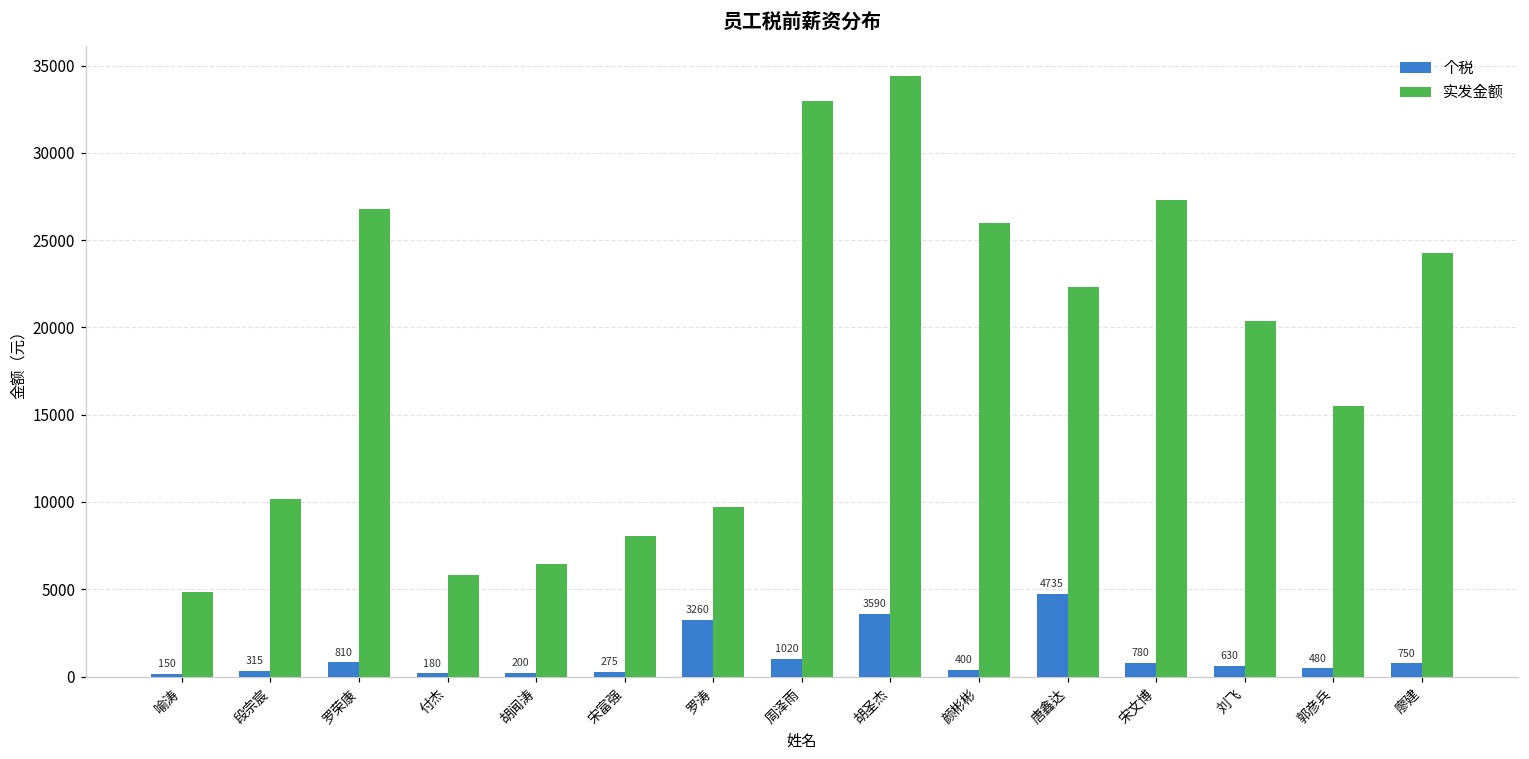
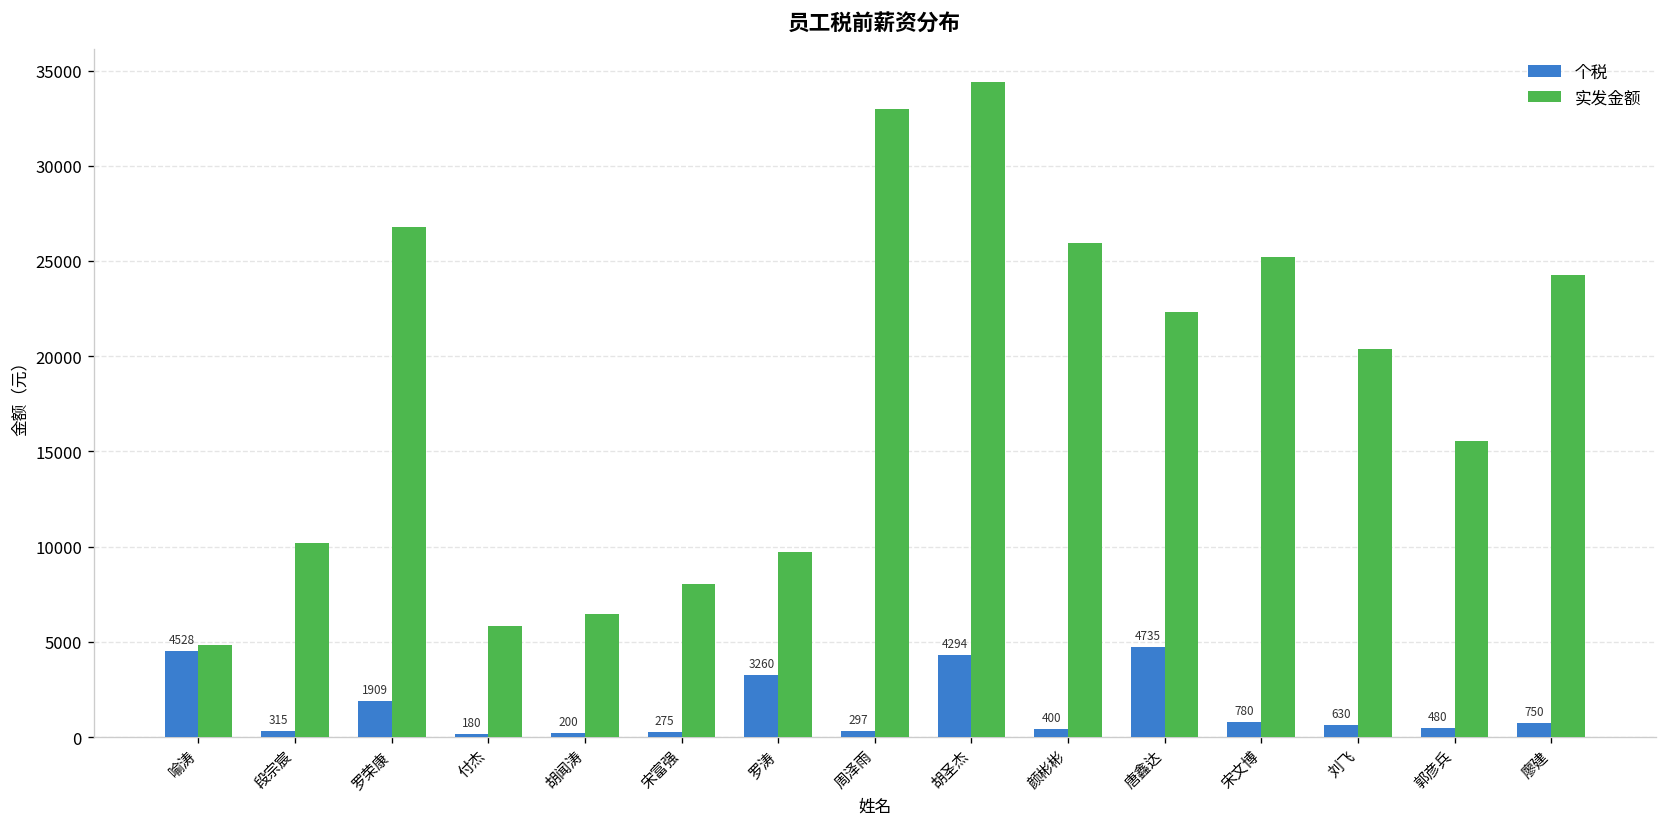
  {
    "个税": {
-     "喻涛": 150,
+     "喻涛": 4528,
      "段宗宸": 315,
-     "罗荣康": 810,
+     "罗荣康": 1909,
      "付杰": 180,
      "胡闻涛": 200,
      "宋富强": 275,
      "罗涛": 3260,
-     "周泽雨": 1020,
-     "胡圣杰": 3590,
+     "周泽雨": 297,
+     "胡圣杰": 4294,
      "颜彬彬": 400,
      "唐鑫达": 4735,
      "宋文博": 780,
      "刘飞": 630,
      "郭彦兵": 480,
      "廖建": 750
    },
    "实发金额": {
      "喻涛": 4900,
      "段宗宸": 10200,
      "罗荣康": 26800,
      "付杰": 5800,
      "胡闻涛": 6500,
      "宋富强": 8000,
      "罗涛": 9700,
      "周泽雨": 33000,
      "胡圣杰": 34400,
      "颜彬彬": 26000,
      "唐鑫达": 22300,
-     "宋文博": 27300,
+     "宋文博": 25200,
      "刘飞": 20400,
      "郭彦兵": 15500,
      "廖建": 24300
    }
  }
